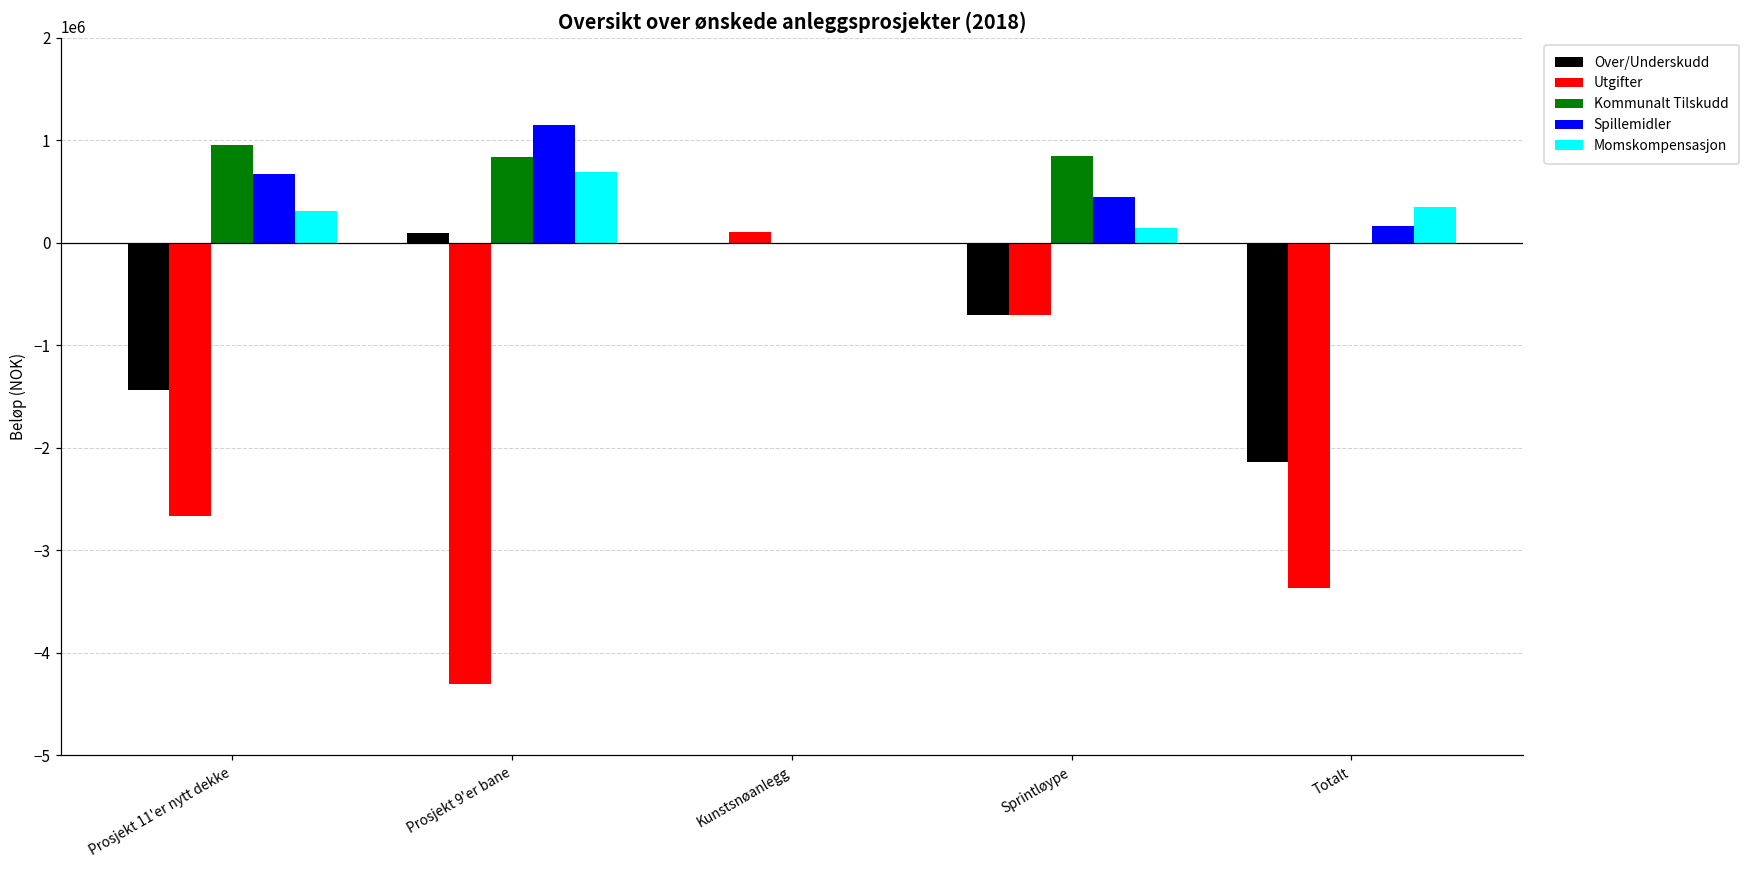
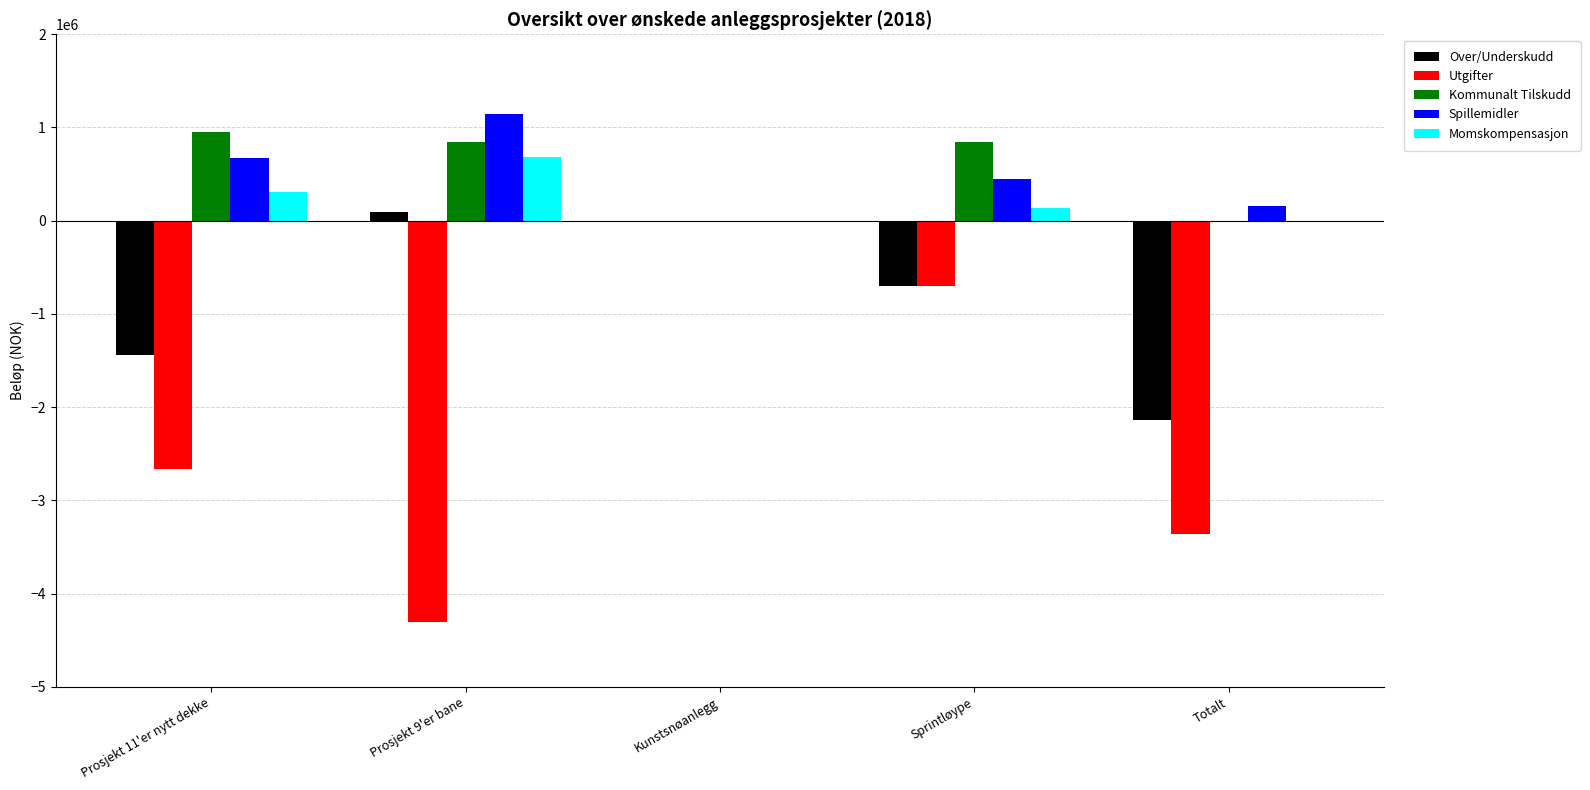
  {
    "Over/Underskudd": {
      "Prosjekt 11'er nytt dekke": -1400000,
      "Prosjekt 9'er bane": 100000,
      "Kunstsnøanlegg": 0,
      "Sprintløype": -700000,
      "Totalt": -2100000
    },
    "Utgifter": {
      "Prosjekt 11'er nytt dekke": -2700000,
      "Prosjekt 9'er bane": -4300000,
-     "Kunstsnøanlegg": 100000,
+     "Kunstsnøanlegg": 0,
      "Sprintløype": -700000,
      "Totalt": -3400000
    },
    "Kommunalt Tilskudd": {
      "Prosjekt 11'er nytt dekke": 1000000,
      "Prosjekt 9'er bane": 800000,
      "Kunstsnøanlegg": 0,
      "Sprintløype": 800000,
      "Totalt": 0
    },
    "Spillemidler": {
      "Prosjekt 11'er nytt dekke": 700000,
      "Prosjekt 9'er bane": 1200000,
      "Kunstsnøanlegg": 0,
      "Sprintløype": 400000,
      "Totalt": 200000
    },
    "Momskompensasjon": {
      "Prosjekt 11'er nytt dekke": 300000,
      "Prosjekt 9'er bane": 700000,
      "Kunstsnøanlegg": 0,
      "Sprintløype": 100000,
-     "Totalt": 300000
+     "Totalt": 0
    }
  }
